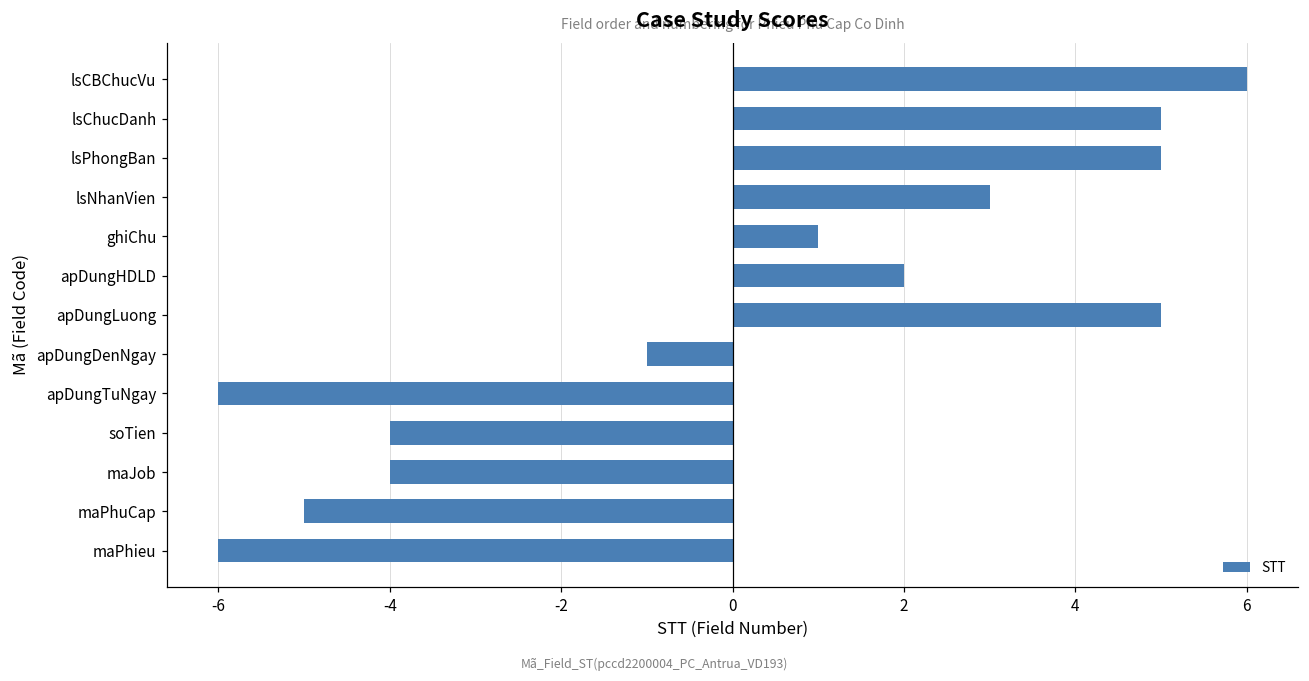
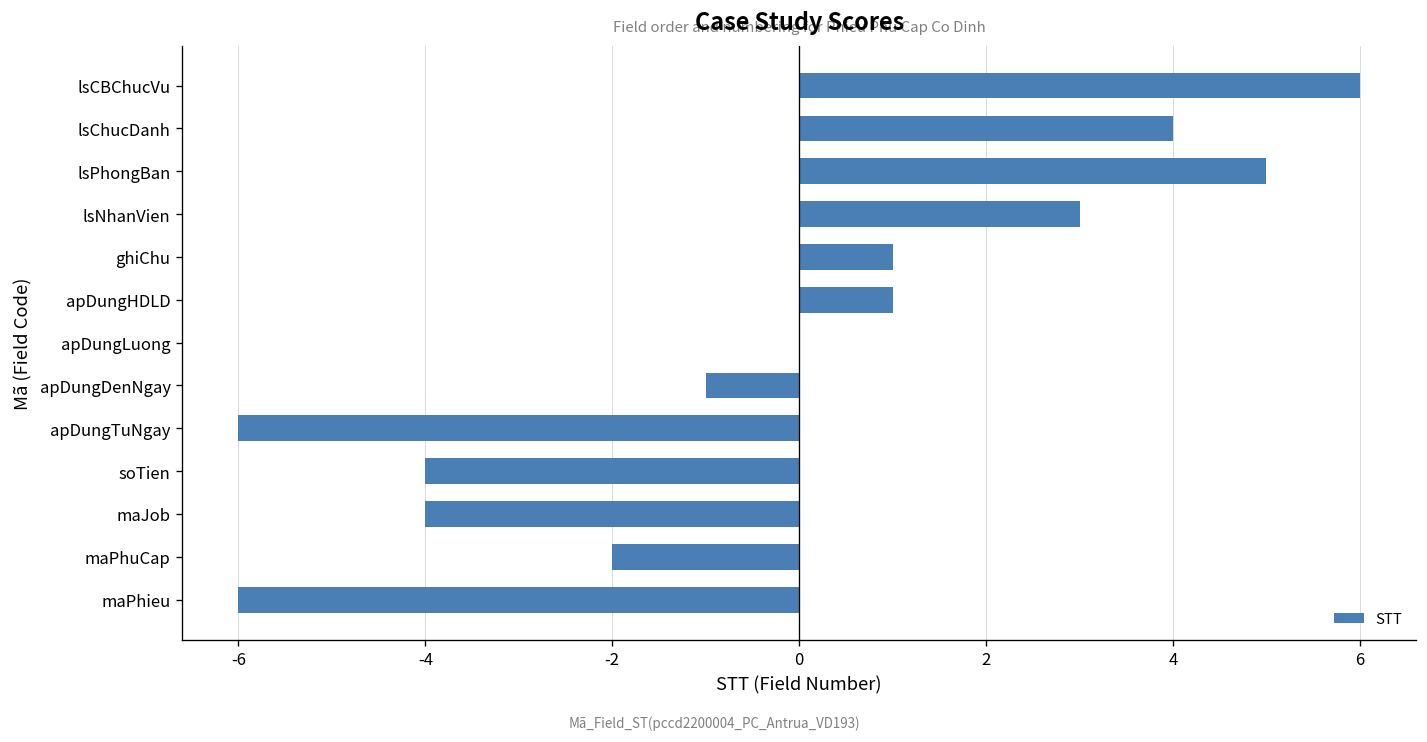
  {
    "lsCBChucVu": 6.0,
-   "lsChucDanh": 5.0,
+   "lsChucDanh": 4.0,
    "lsPhongBan": 5.0,
    "lsNhanVien": 3.0,
    "ghiChu": 1.0,
-   "apDungHDLD": 2.0,
-   "apDungLuong": 5.0,
+   "apDungHDLD": 1.0,
+   "apDungLuong": 0.0,
    "apDungDenNgay": -1.0,
    "apDungTuNgay": -6.0,
    "soTien": -4.0,
    "maJob": -4.0,
-   "maPhuCap": -5.0,
+   "maPhuCap": -2.0,
    "maPhieu": -6.0
  }
